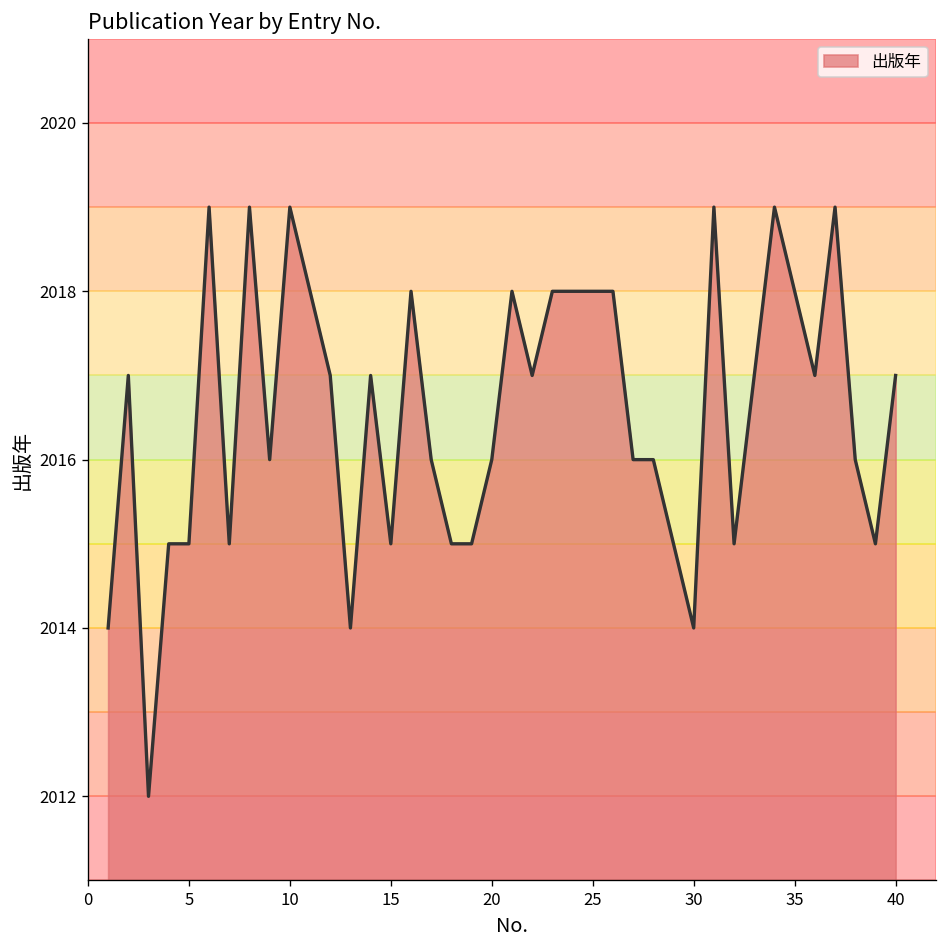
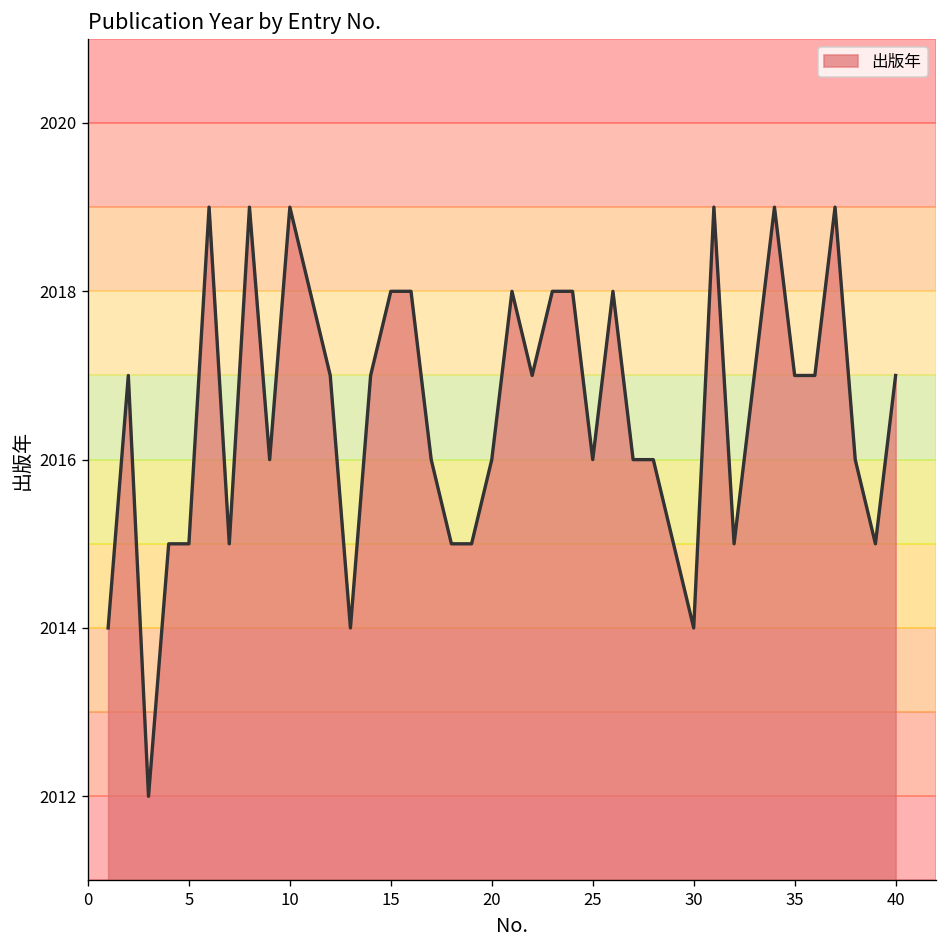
  {
    "5": 2015,
    "10": 2019,
-   "15": 2015,
+   "15": 2018,
    "20": 2016,
-   "25": 2018,
+   "25": 2016,
    "30": 2014,
-   "35": 2018,
+   "35": 2017,
    "40": 2017
  }
